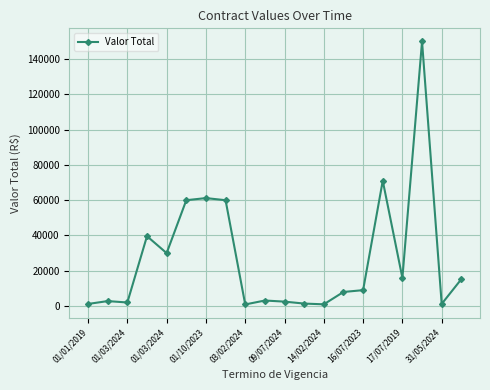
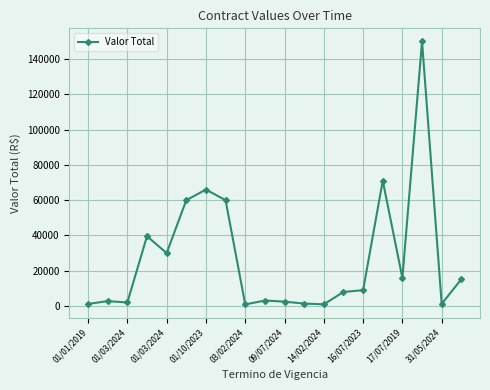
  {
-   "01/10/2023": 61000,
+   "01/10/2023": 66000,
    "09/07/2024": 2000,
    "14/02/2024": 1000,
    "16/07/2023": 9000,
    "17/07/2019": 16000
  }
